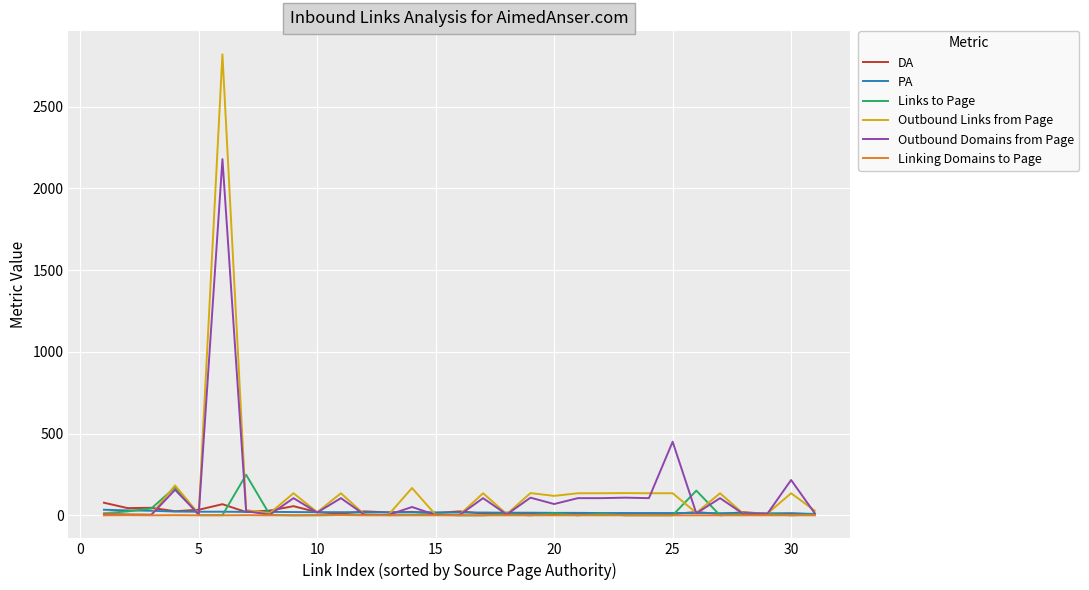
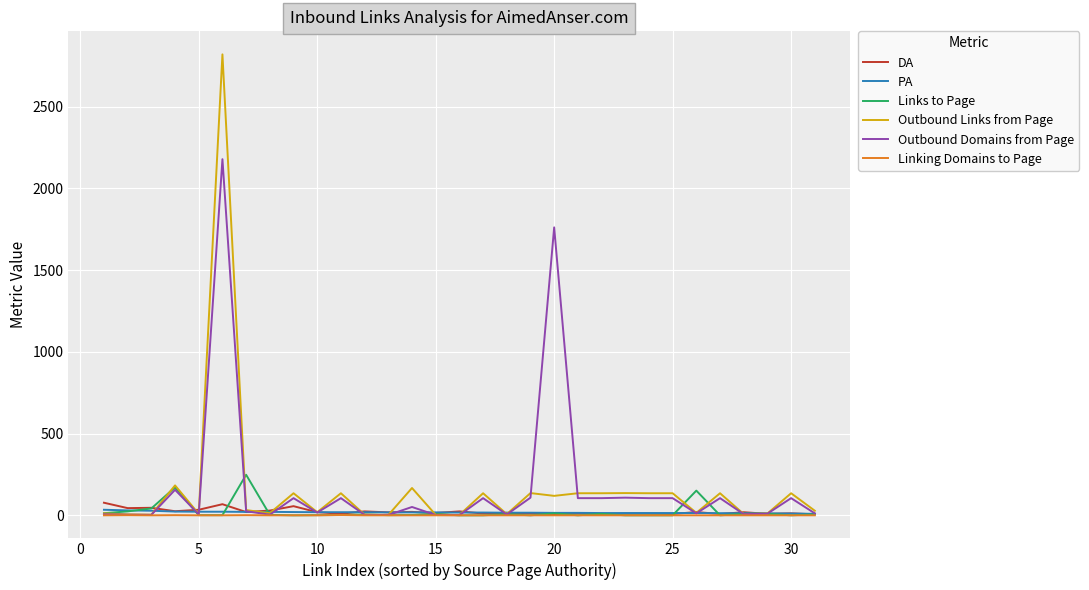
  {
    "Outbound Domains from Page": {
-     "20": 70,
-     "25": 450,
-     "30": 220
+     "20": 1760,
+     "25": 110,
+     "30": 110
    }
  }
